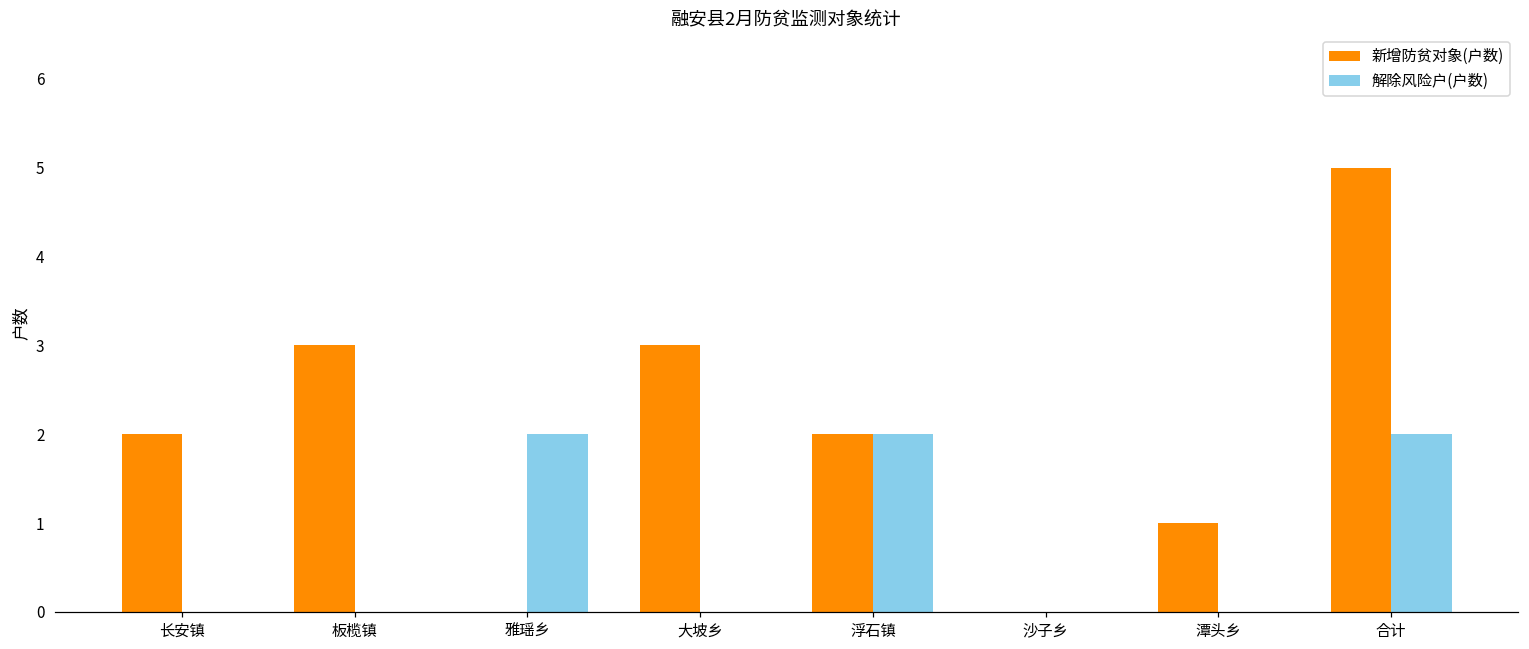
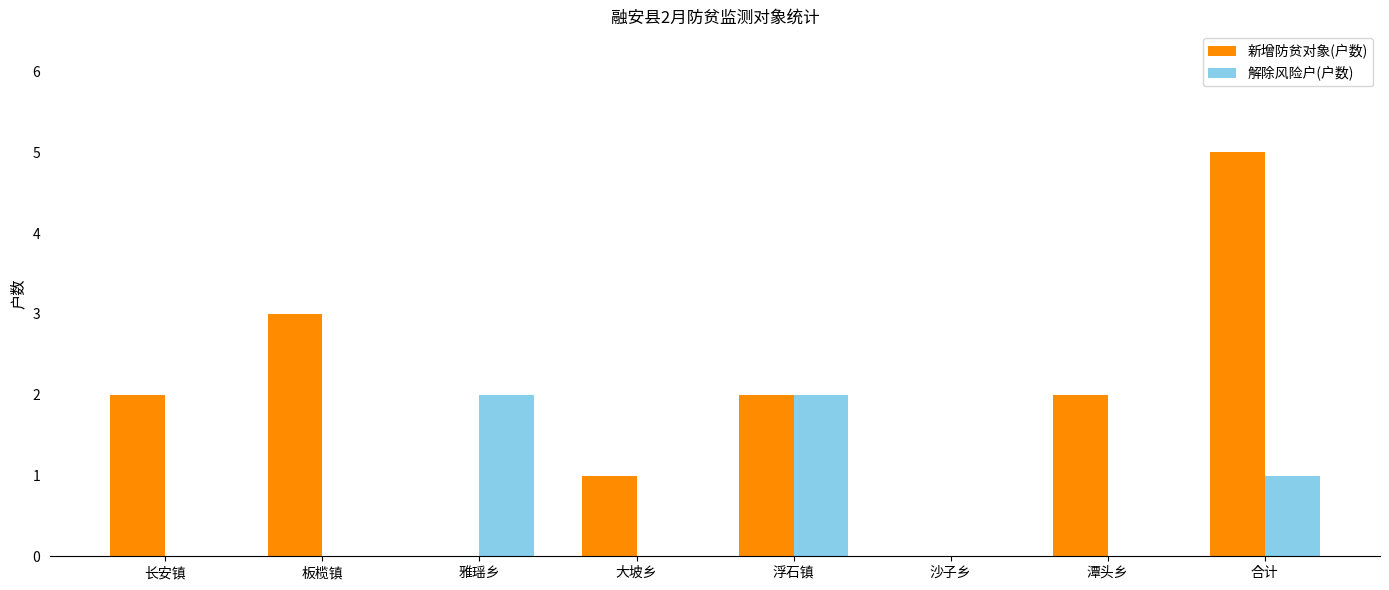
  {
    "新增防贫对象(户数)": {
      "长安镇": 2,
      "板榄镇": 3,
      "雅瑶乡": 0,
-     "大坡乡": 3,
+     "大坡乡": 1,
      "浮石镇": 2,
      "沙子乡": 0,
-     "潭头乡": 1,
+     "潭头乡": 2,
      "合计": 5
    },
    "解除风险户(户数)": {
      "长安镇": 0,
      "板榄镇": 0,
      "雅瑶乡": 2,
      "大坡乡": 0,
      "浮石镇": 2,
      "沙子乡": 0,
      "潭头乡": 0,
-     "合计": 2
+     "合计": 1
    }
  }
